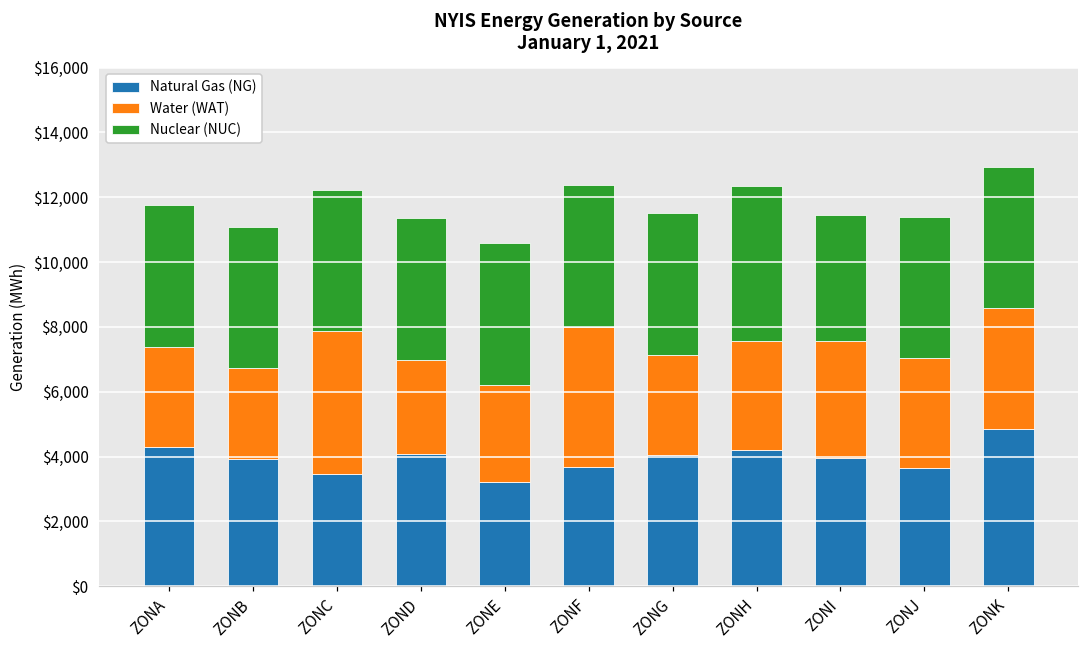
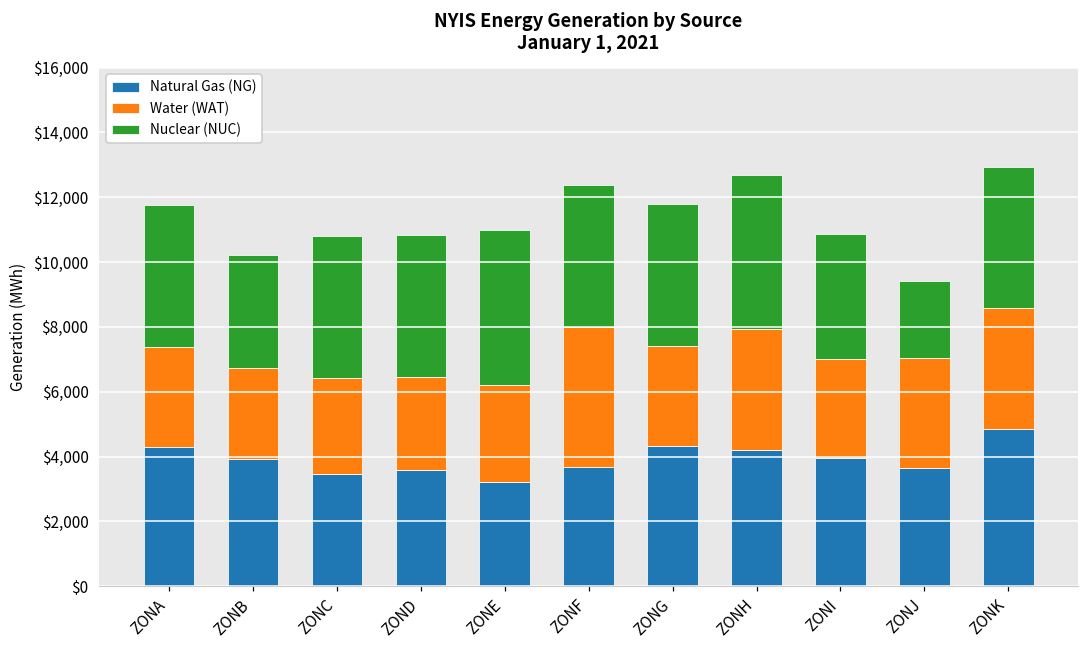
  {
    "Natural Gas (NG)": {
      "ZONA": "$4,300",
      "ZONB": "$3,900",
      "ZONC": "$3,500",
-     "ZOND": "$4,100",
+     "ZOND": "$3,600",
      "ZONE": "$3,200",
      "ZONF": "$3,700",
-     "ZONG": "$4,100",
+     "ZONG": "$4,300",
      "ZONH": "$4,200",
      "ZONI": "$4,000",
      "ZONJ": "$3,700",
      "ZONK": "$4,900"
    },
    "Water (WAT)": {
      "ZONA": "$3,100",
      "ZONB": "$2,800",
-     "ZONC": "$4,400",
+     "ZONC": "$3,000",
      "ZOND": "$2,900",
      "ZONE": "$3,000",
      "ZONF": "$4,300",
      "ZONG": "$3,100",
-     "ZONH": "$3,400",
-     "ZONI": "$3,600",
+     "ZONH": "$3,700",
+     "ZONI": "$3,000",
      "ZONJ": "$3,400",
      "ZONK": "$3,700"
    },
    "Nuclear (NUC)": {
      "ZONA": "$4,400",
-     "ZONB": "$4,400",
+     "ZONB": "$3,500",
      "ZONC": "$4,400",
      "ZOND": "$4,400",
-     "ZONE": "$4,400",
+     "ZONE": "$4,800",
      "ZONF": "$4,400",
      "ZONG": "$4,400",
      "ZONH": "$4,800",
      "ZONI": "$3,900",
-     "ZONJ": "$4,300",
+     "ZONJ": "$2,400",
      "ZONK": "$4,300"
    }
  }
